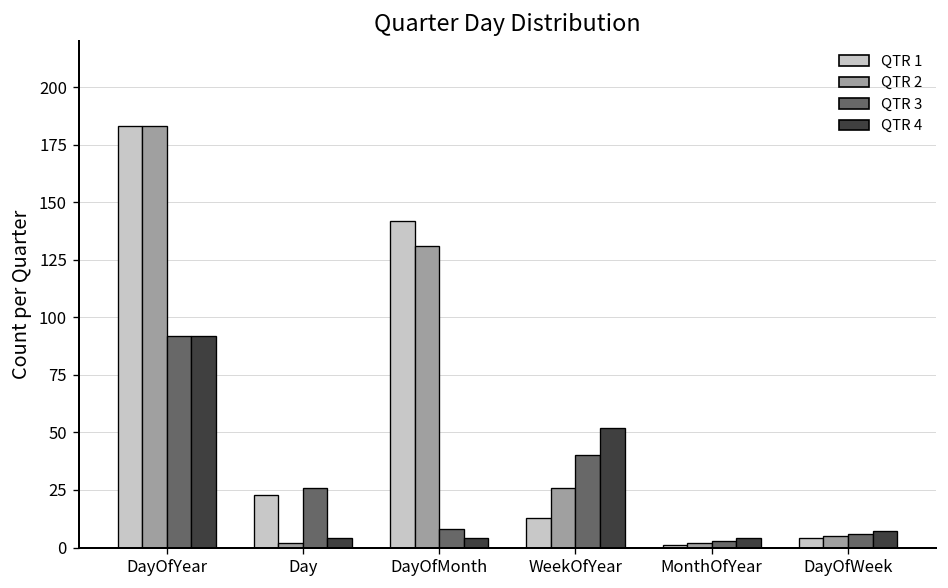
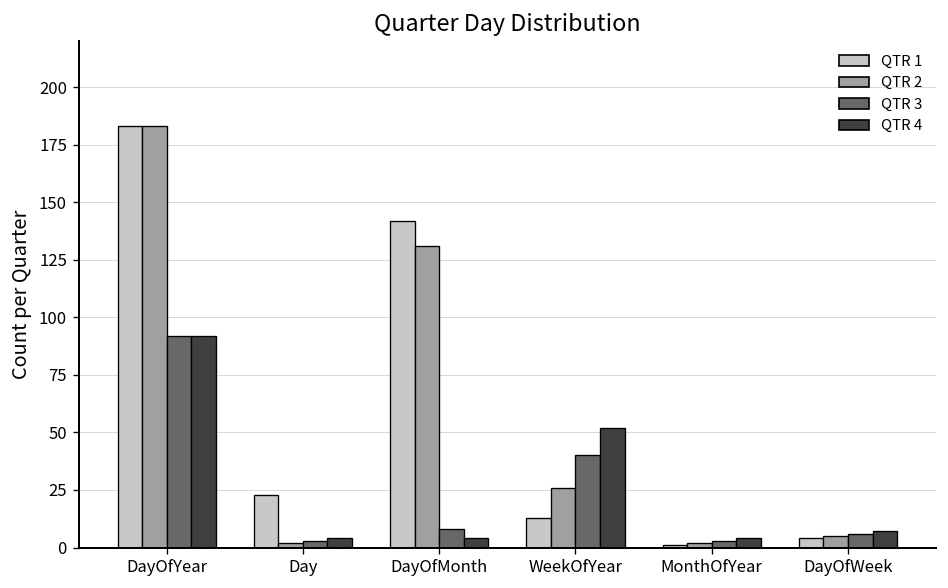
  {
    "QTR 1": {
      "DayOfYear": 183,
      "Day": 23,
      "DayOfMonth": 142,
      "WeekOfYear": 13,
      "DayOfWeek": 4
    },
    "QTR 2": {
      "DayOfYear": 183,
      "Day": 2,
      "DayOfMonth": 131,
      "WeekOfYear": 26,
      "MonthOfYear": 2,
      "DayOfWeek": 5
    },
    "QTR 3": {
      "DayOfYear": 92,
-     "Day": 26,
+     "Day": 3,
      "DayOfMonth": 8,
      "WeekOfYear": 40,
      "MonthOfYear": 3,
      "DayOfWeek": 6
    },
    "QTR 4": {
      "DayOfYear": 92,
      "Day": 4,
      "DayOfMonth": 4,
      "WeekOfYear": 52,
      "MonthOfYear": 4,
      "DayOfWeek": 7
    }
  }
